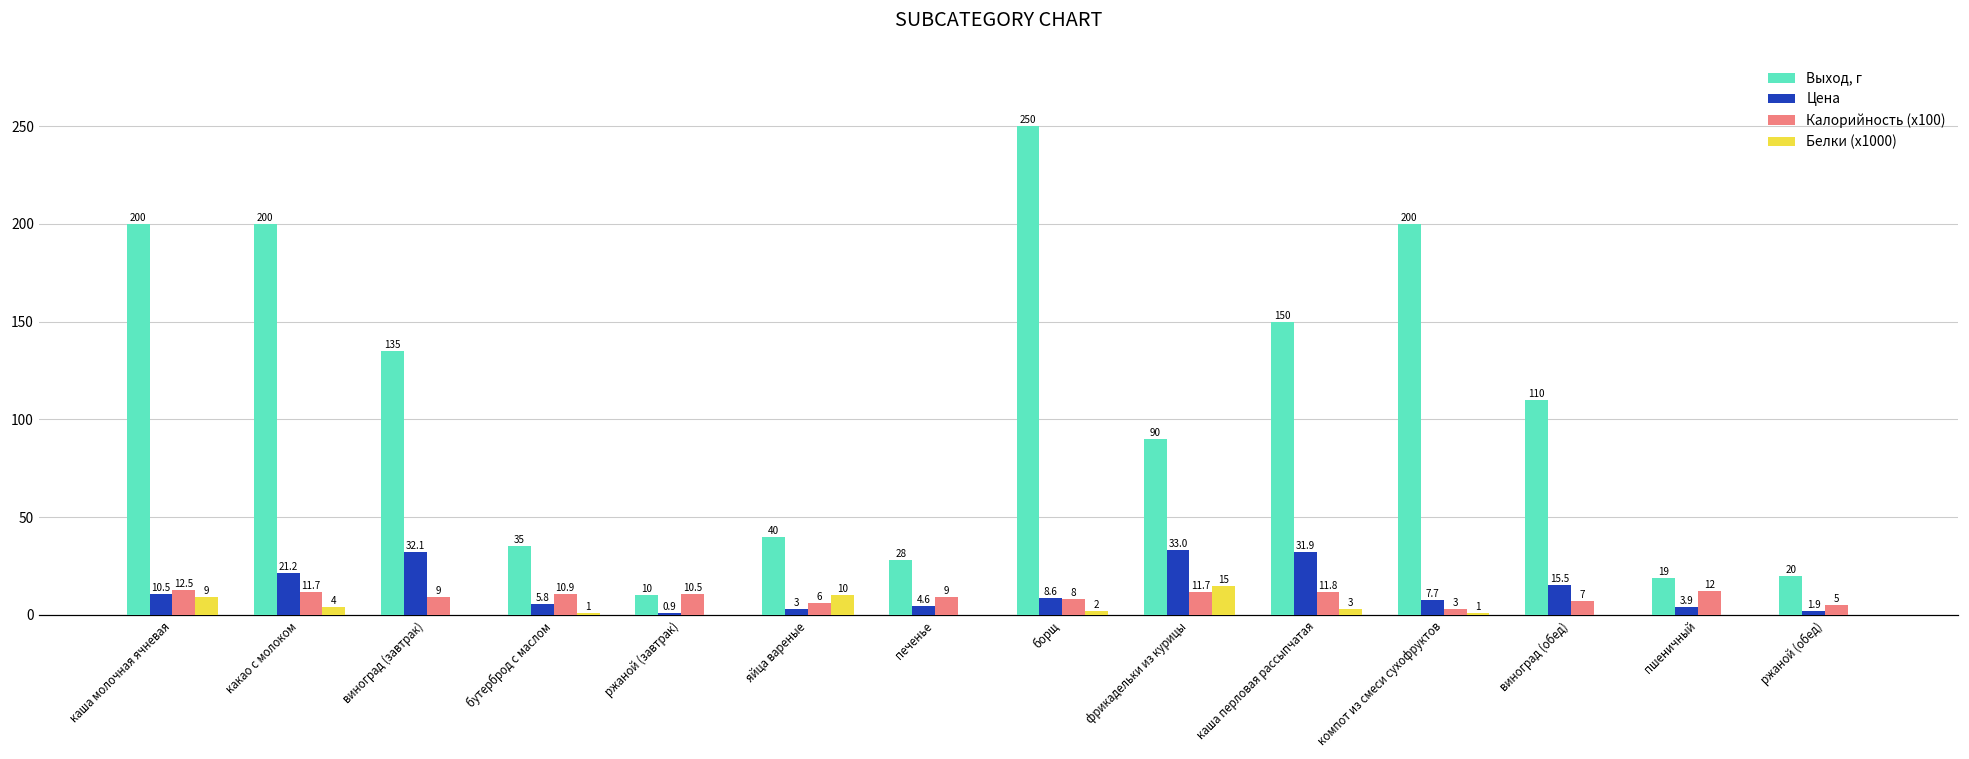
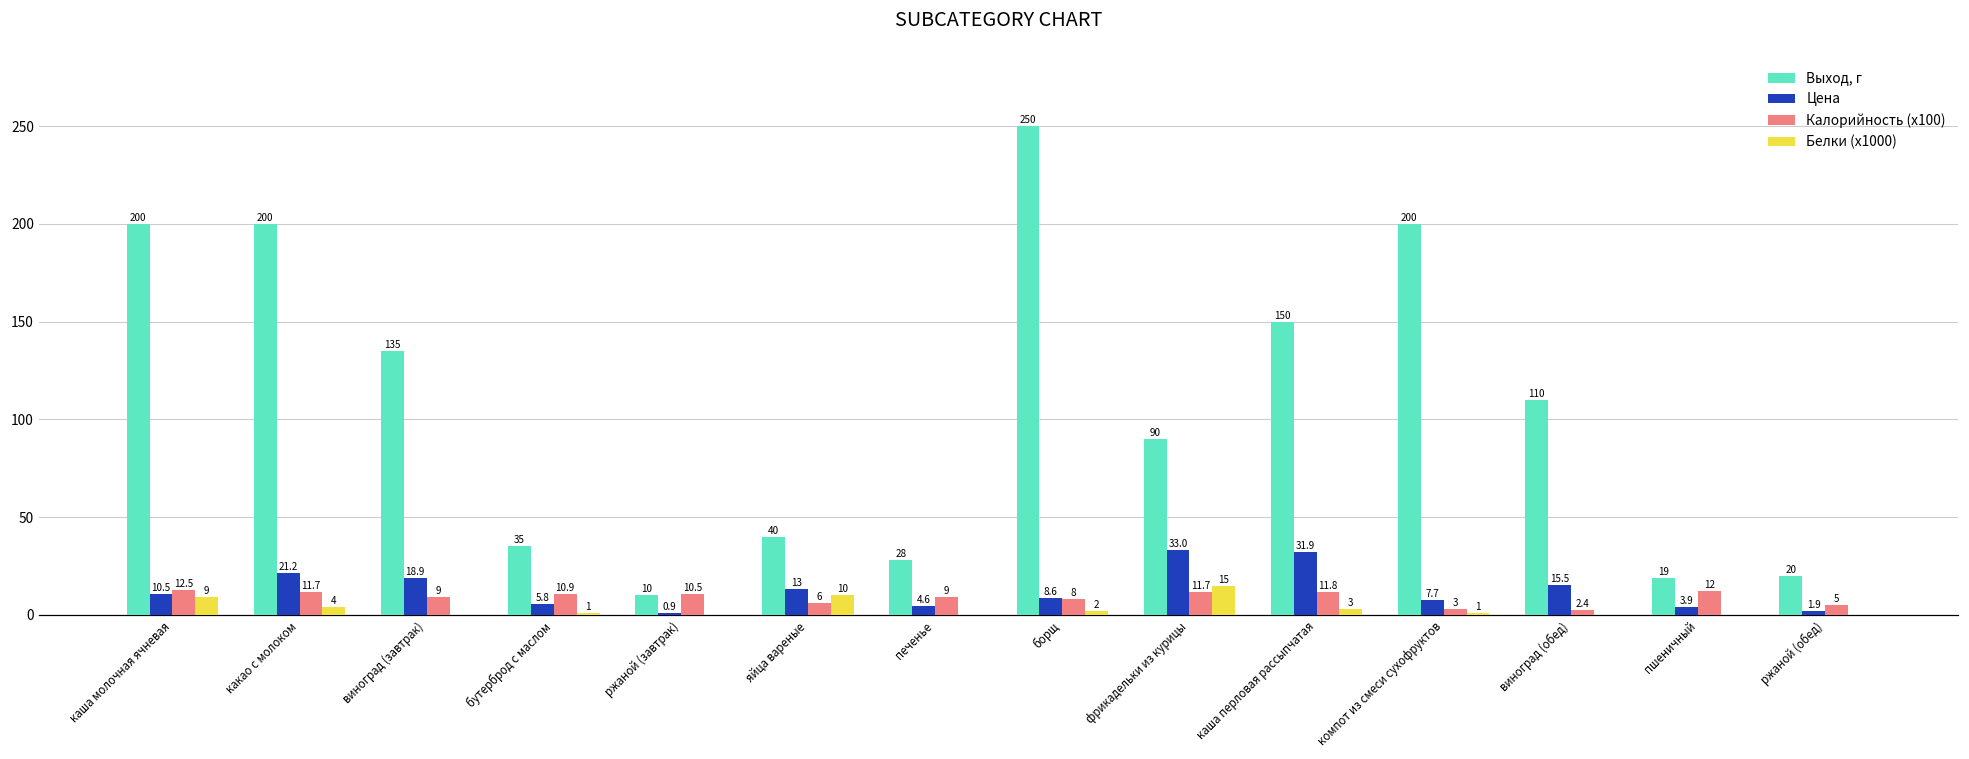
  {
    "Выход, г": {
      "каша молочная ячневая": 200,
      "какао с молоком": 200,
      "виноград (завтрак)": 135,
      "бутерброд с маслом": 35,
      "ржаной (завтрак)": 10,
      "яйца вареные": 40,
      "печенье": 28,
      "борщ": 250,
      "фрикадельки из курицы": 90,
      "каша перловая рассыпчатая": 150,
      "компот из смеси сухофруктов": 200,
      "виноград (обед)": 110,
      "пшеничный": 19,
      "ржаной (обед)": 20
    },
    "Цена": {
      "каша молочная ячневая": 10.5,
      "какао с молоком": 21.2,
-     "виноград (завтрак)": 32.1,
+     "виноград (завтрак)": 18.9,
      "бутерброд с маслом": 5.8,
      "ржаной (завтрак)": 0.9,
-     "яйца вареные": 3,
+     "яйца вареные": 13,
      "печенье": 4.6,
      "борщ": 8.6,
      "фрикадельки из курицы": 33.0,
      "каша перловая рассыпчатая": 31.9,
      "компот из смеси сухофруктов": 7.7,
      "виноград (обед)": 15.5,
      "пшеничный": 3.9,
      "ржаной (обед)": 1.9
    },
    "Калорийность (х100)": {
      "каша молочная ячневая": 12.5,
      "какао с молоком": 11.7,
      "виноград (завтрак)": 9,
      "бутерброд с маслом": 10.9,
      "ржаной (завтрак)": 10.5,
      "яйца вареные": 6,
      "печенье": 9,
      "борщ": 8,
      "фрикадельки из курицы": 11.7,
      "каша перловая рассыпчатая": 11.8,
      "компот из смеси сухофруктов": 3,
-     "виноград (обед)": 7,
+     "виноград (обед)": 2.4,
      "пшеничный": 12,
      "ржаной (обед)": 5
    },
    "Белки (х1000)": {
      "каша молочная ячневая": 9,
      "какао с молоком": 4,
      "бутерброд с маслом": 1,
      "яйца вареные": 10,
      "борщ": 2,
      "фрикадельки из курицы": 15,
      "каша перловая рассыпчатая": 3,
      "компот из смеси сухофруктов": 1
    }
  }
